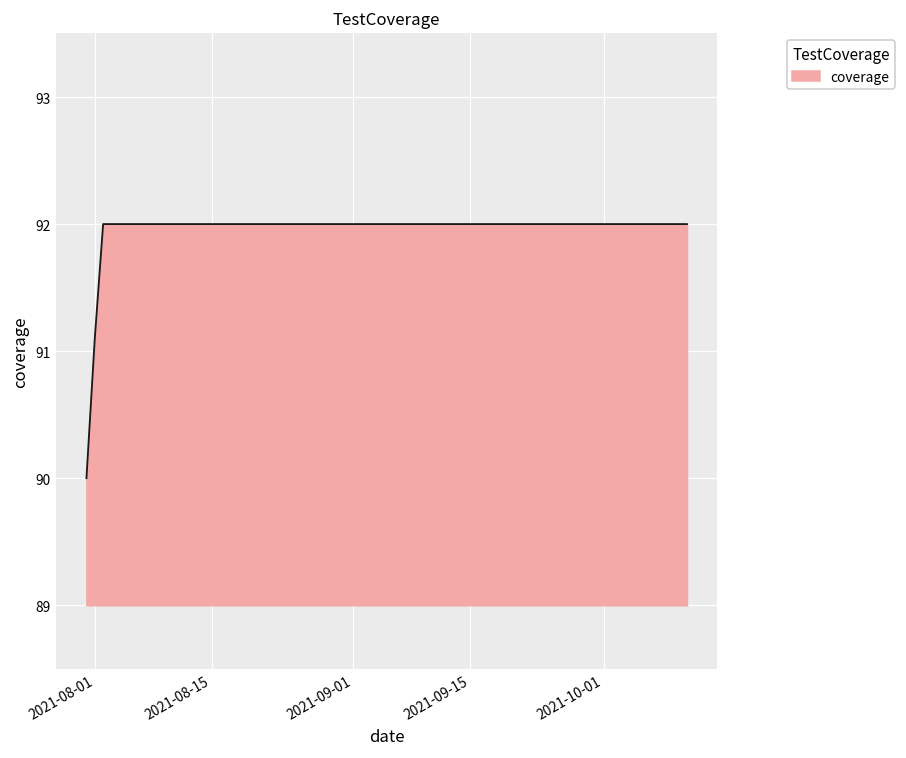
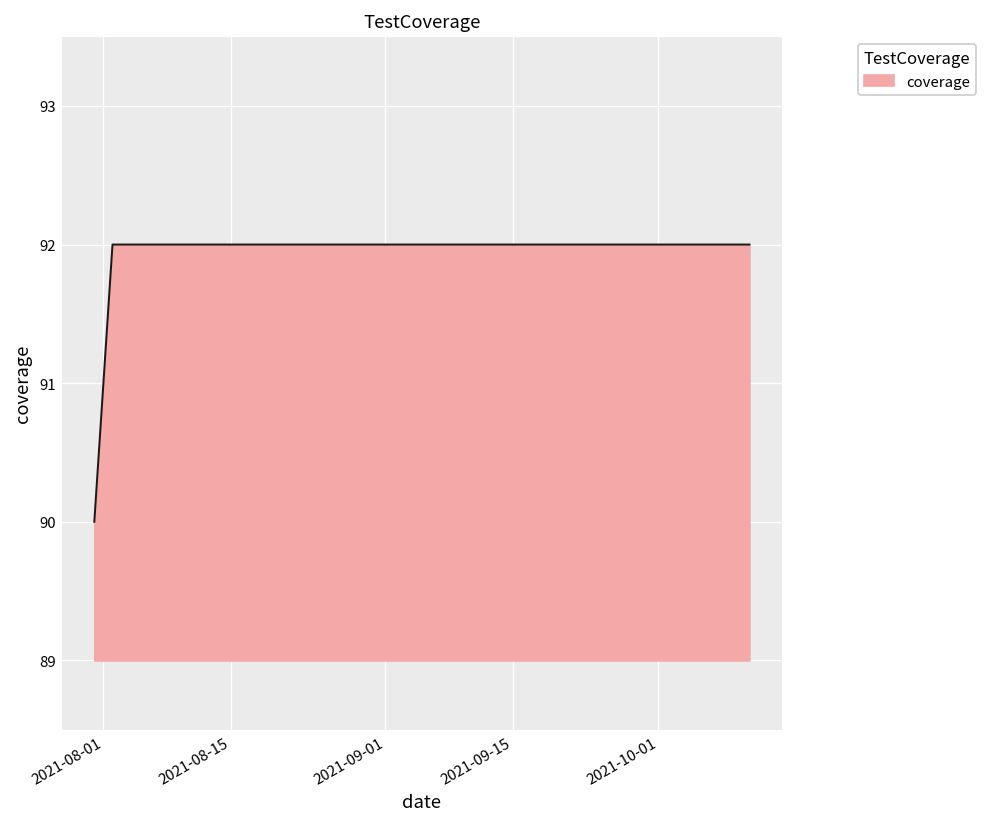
  {
-   "2021-08-01": 91.1
+   "2021-08-01": 91.0
  }
